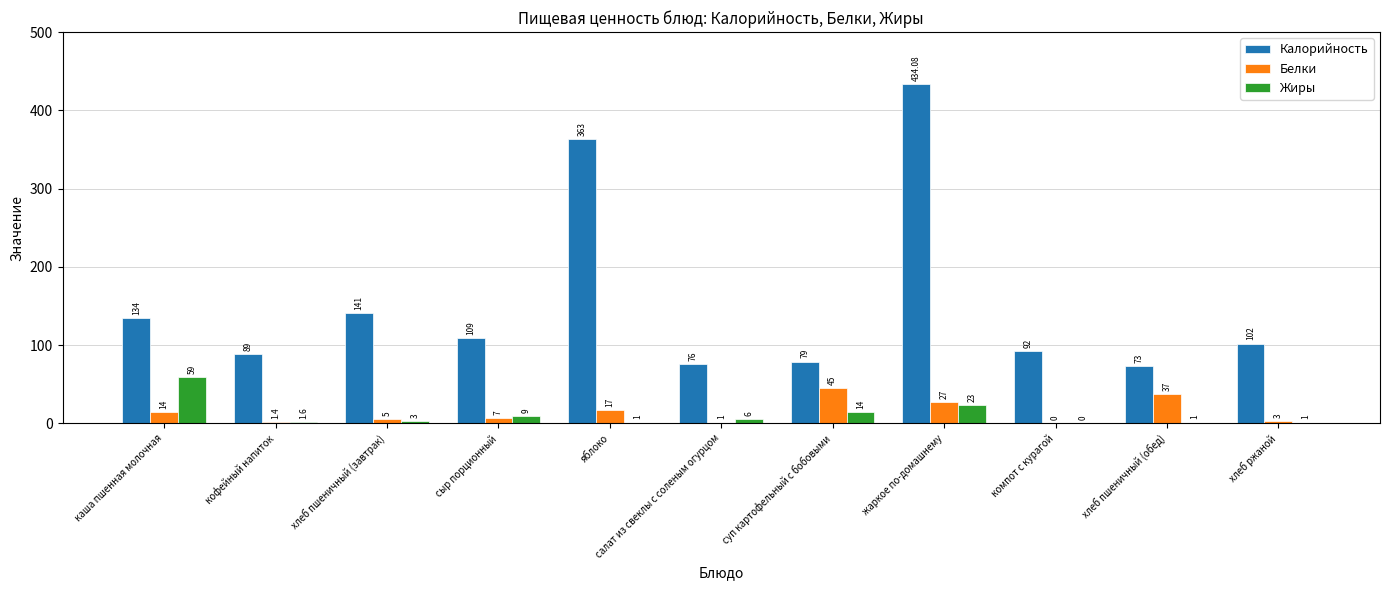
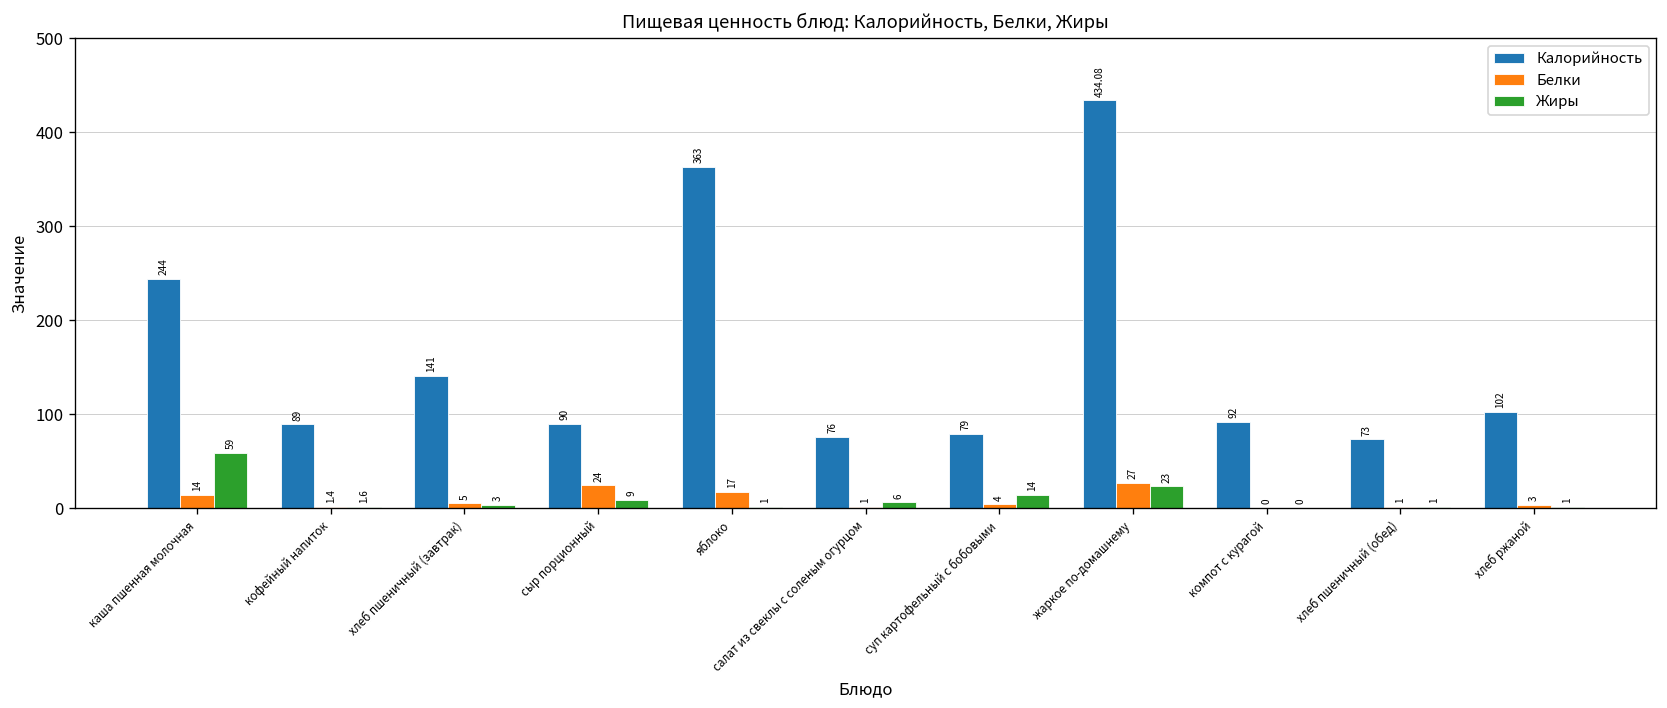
  {
    "Калорийность": {
-     "каша пшенная молочная": 134,
+     "каша пшенная молочная": 244,
      "кофейный напиток": 89,
      "хлеб пшеничный (завтрак)": 141,
-     "сыр порционный": 109,
+     "сыр порционный": 90,
      "яблоко": 363,
      "салат из свеклы с соленым огурцом": 76,
      "суп картофельный с бобовыми": 79,
      "жаркое по-домашнему": 434.08,
      "компот с курагой": 92,
      "хлеб пшеничный (обед)": 73,
      "хлеб ржаной": 102
    },
    "Белки": {
      "каша пшенная молочная": 14,
      "кофейный напиток": 1.4,
      "хлеб пшеничный (завтрак)": 5,
-     "сыр порционный": 7,
+     "сыр порционный": 24,
      "яблоко": 17,
      "салат из свеклы с соленым огурцом": 1,
-     "суп картофельный с бобовыми": 45,
+     "суп картофельный с бобовыми": 4,
      "жаркое по-домашнему": 27,
      "компот с курагой": 0,
-     "хлеб пшеничный (обед)": 37,
+     "хлеб пшеничный (обед)": 1,
      "хлеб ржаной": 3
    },
    "Жиры": {
      "каша пшенная молочная": 59,
      "кофейный напиток": 1.6,
      "хлеб пшеничный (завтрак)": 3,
      "сыр порционный": 9,
      "яблоко": 1,
      "салат из свеклы с соленым огурцом": 6,
      "суп картофельный с бобовыми": 14,
      "жаркое по-домашнему": 23,
      "компот с курагой": 0,
      "хлеб пшеничный (обед)": 1,
      "хлеб ржаной": 1
    }
  }
